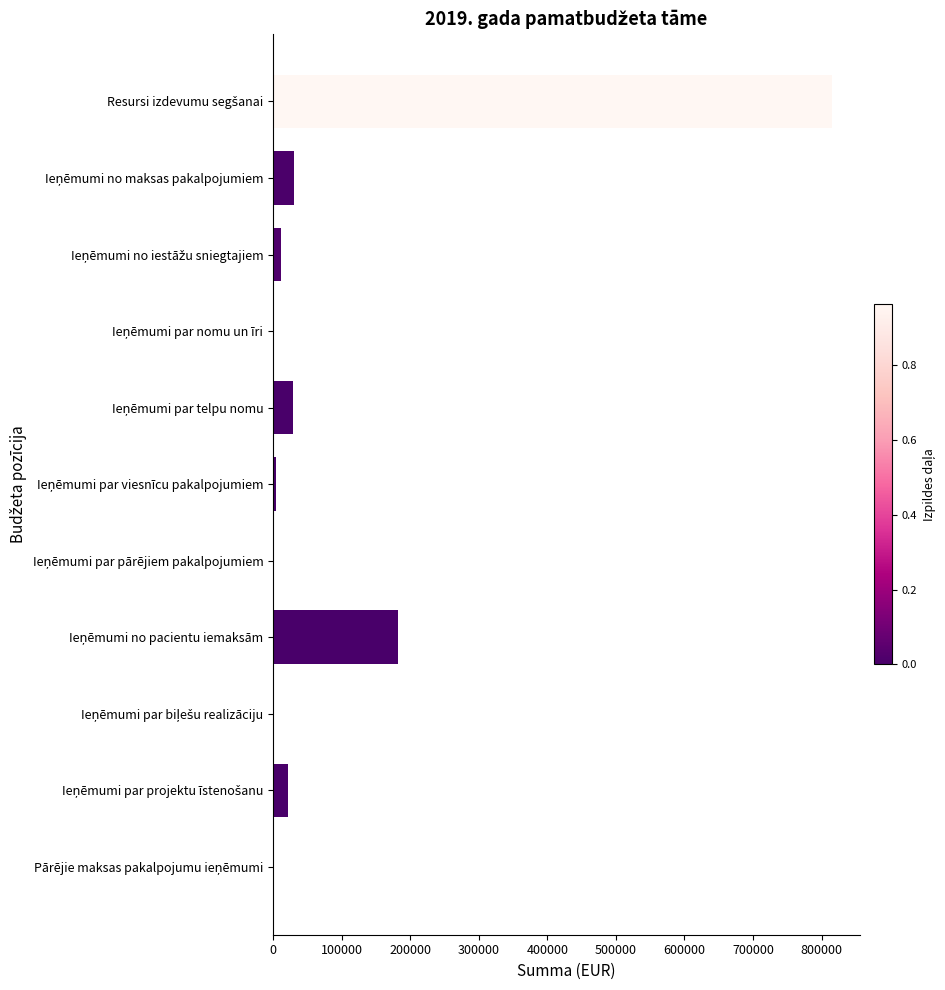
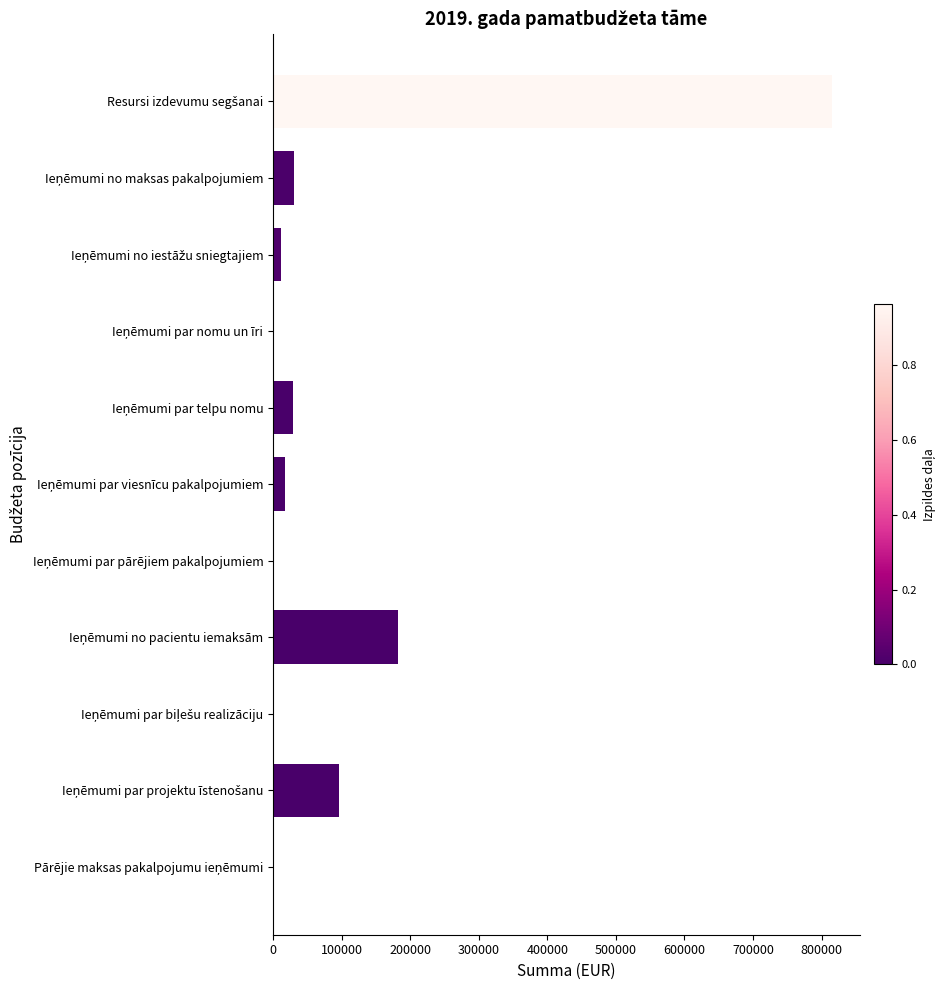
  {
    "Resursi izdevumu segšanai": 820000,
    "Ieņēmumi no maksas pakalpojumiem": 30000,
    "Ieņēmumi no iestāžu sniegtajiem": 10000,
    "Ieņēmumi par nomu un īri": 0,
    "Ieņēmumi par telpu nomu": 30000,
-   "Ieņēmumi par viesnīcu pakalpojumiem": 10000,
+   "Ieņēmumi par viesnīcu pakalpojumiem": 20000,
    "Ieņēmumi par pārējiem pakalpojumiem": 0,
    "Ieņēmumi no pacientu iemaksām": 180000,
    "Ieņēmumi par biļešu realizāciju": 0,
-   "Ieņēmumi par projektu īstenošanu": 20000,
+   "Ieņēmumi par projektu īstenošanu": 100000,
    "Pārējie maksas pakalpojumu ieņēmumi": 0
  }
